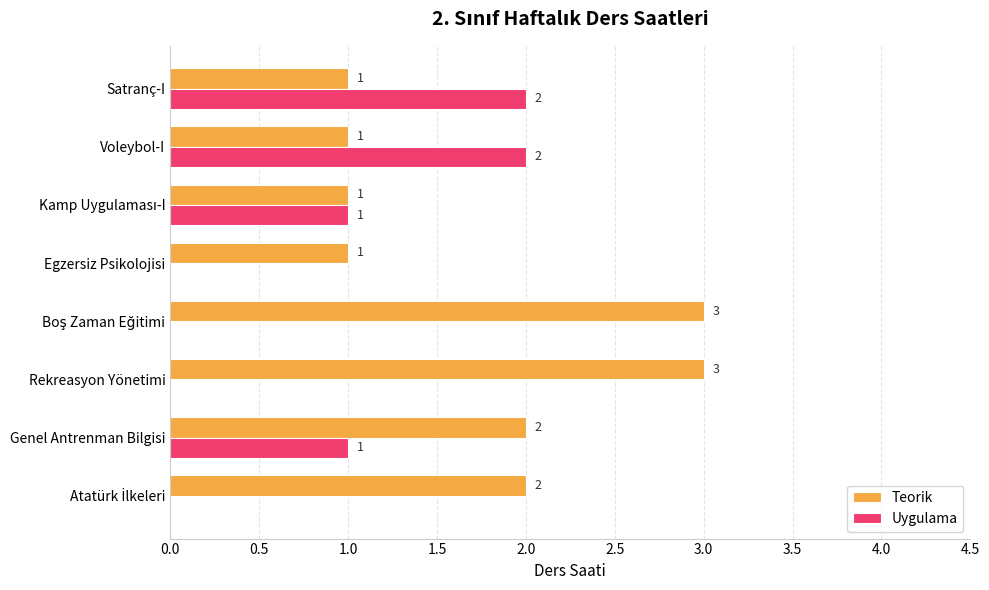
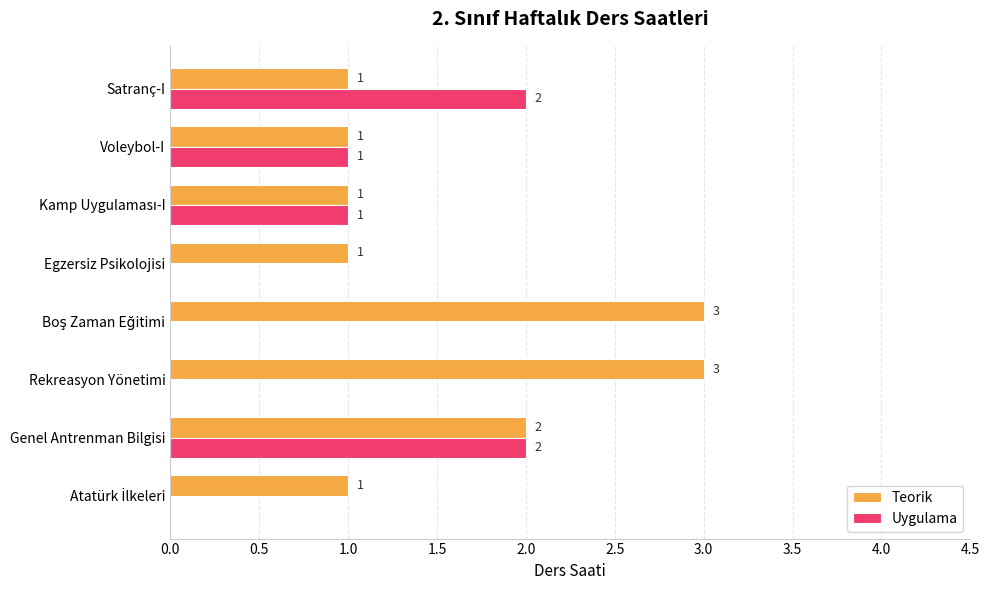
  {
    "Teorik": {
      "Satranç-I": 1,
      "Voleybol-I": 1,
      "Kamp Uygulaması-I": 1,
      "Egzersiz Psikolojisi": 1,
      "Boş Zaman Eğitimi": 3,
      "Rekreasyon Yönetimi": 3,
      "Genel Antrenman Bilgisi": 2,
-     "Atatürk İlkeleri": 2
+     "Atatürk İlkeleri": 1
    },
    "Uygulama": {
      "Satranç-I": 2,
-     "Voleybol-I": 2,
+     "Voleybol-I": 1,
      "Kamp Uygulaması-I": 1,
-     "Genel Antrenman Bilgisi": 1
+     "Genel Antrenman Bilgisi": 2
    }
  }
